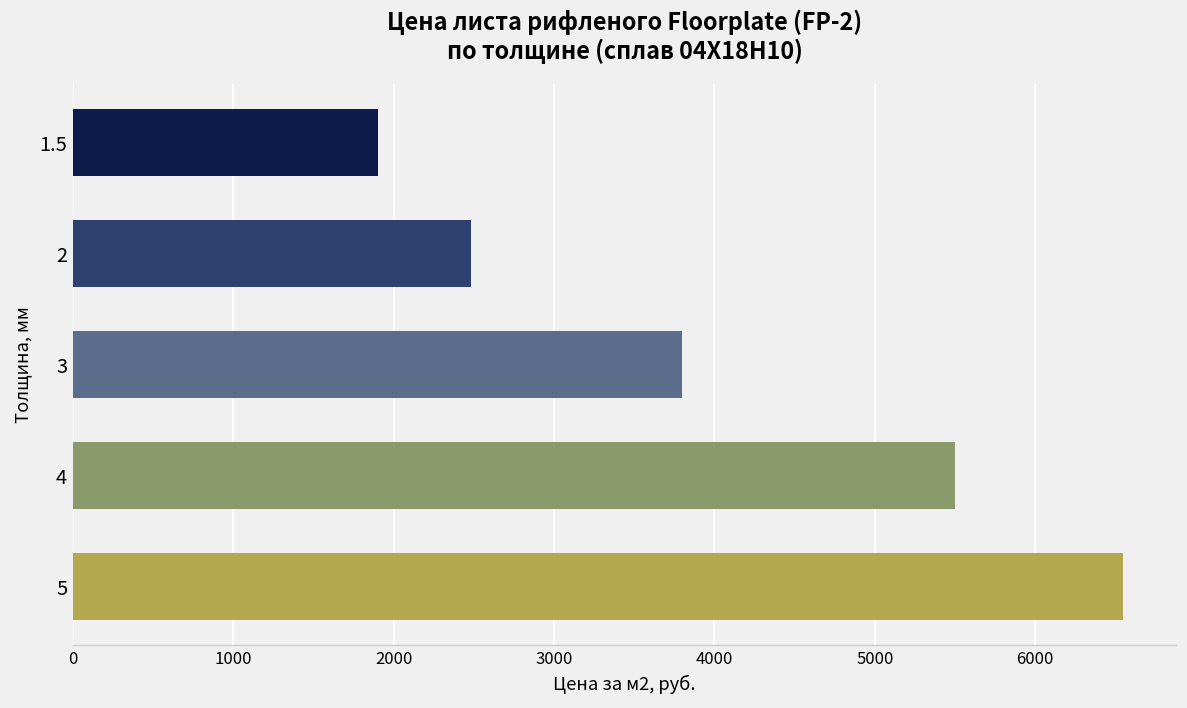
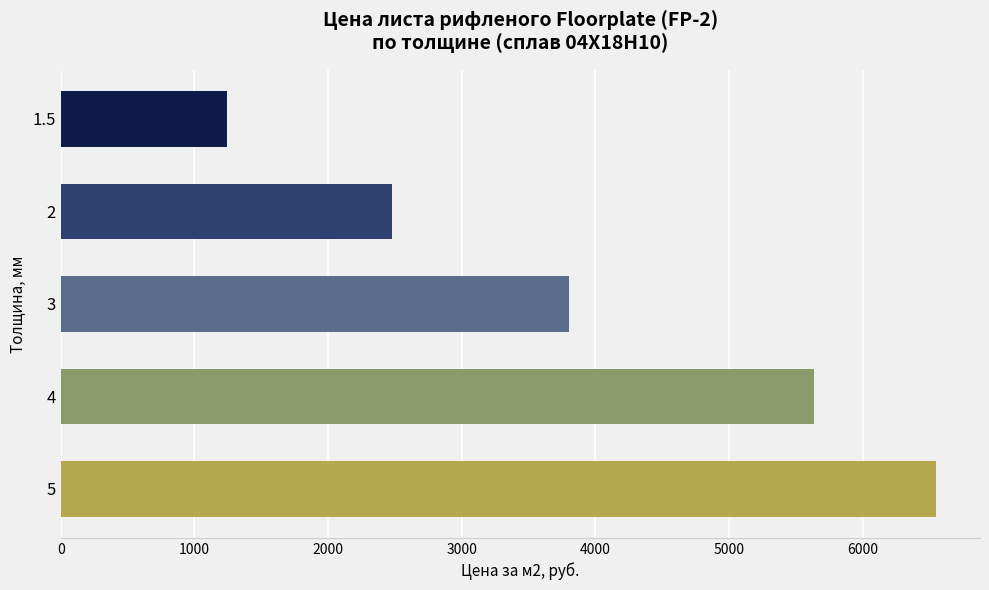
  {
-   "1.5": 1900,
+   "1.5": 1240,
    "2": 2480,
    "3": 3800,
-   "4": 5500,
+   "4": 5640,
    "5": 6550
  }
